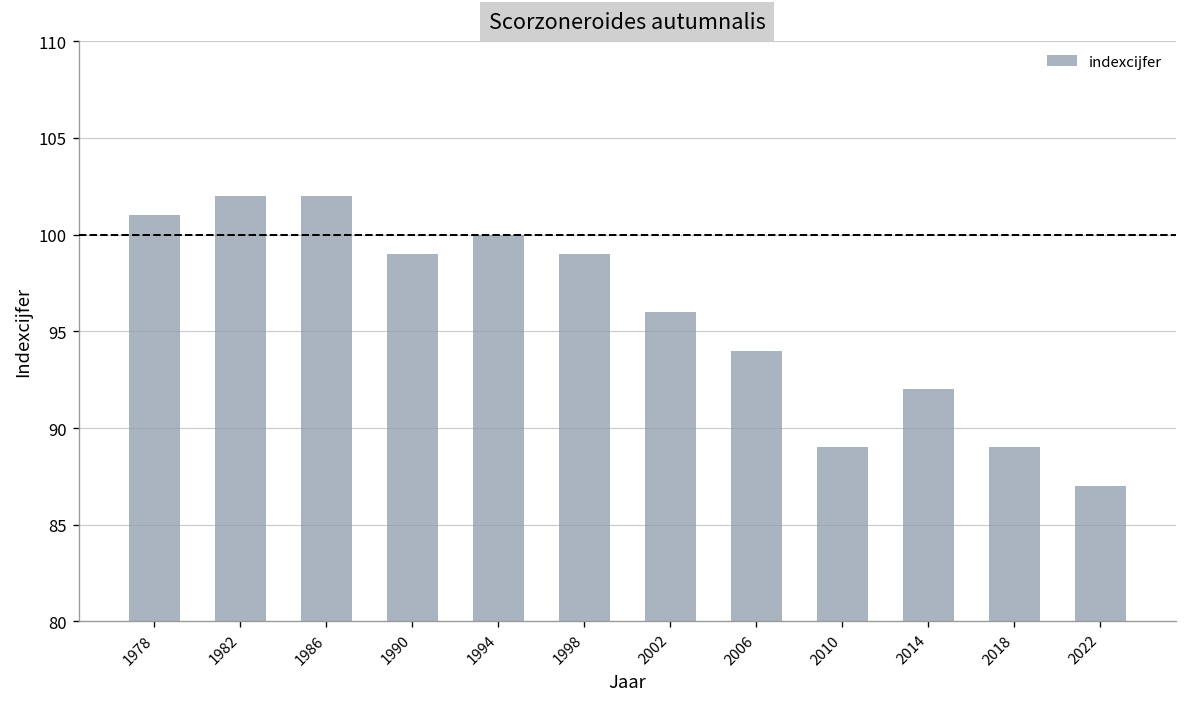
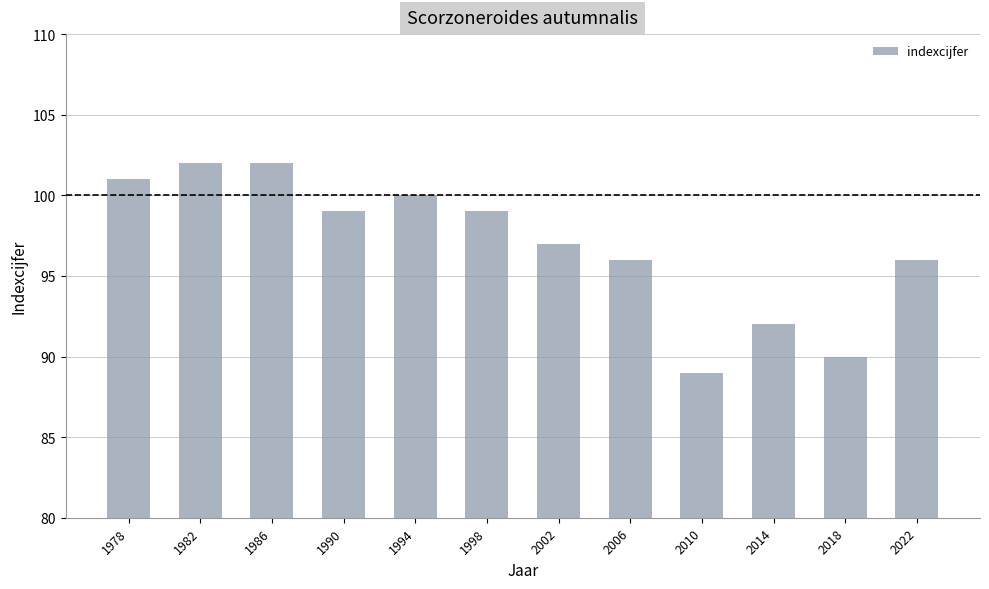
  {
    "1978": 101,
    "1982": 102,
    "1986": 102,
    "1990": 99,
    "1994": 100,
    "1998": 99,
-   "2002": 96,
-   "2006": 94,
+   "2002": 97,
+   "2006": 96,
    "2010": 89,
    "2014": 92,
-   "2018": 89,
-   "2022": 87
+   "2018": 90,
+   "2022": 96
  }
